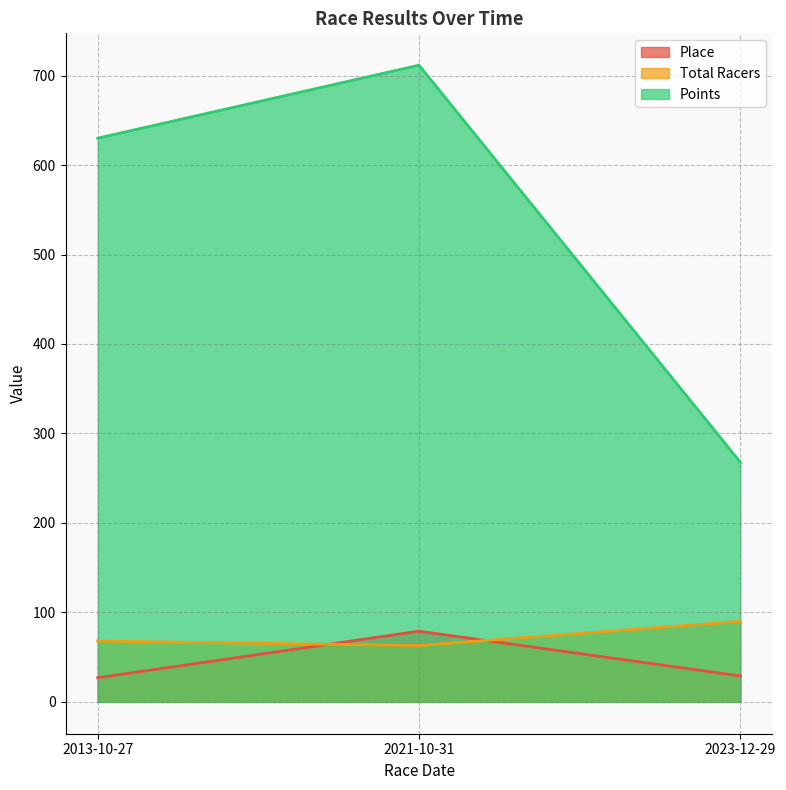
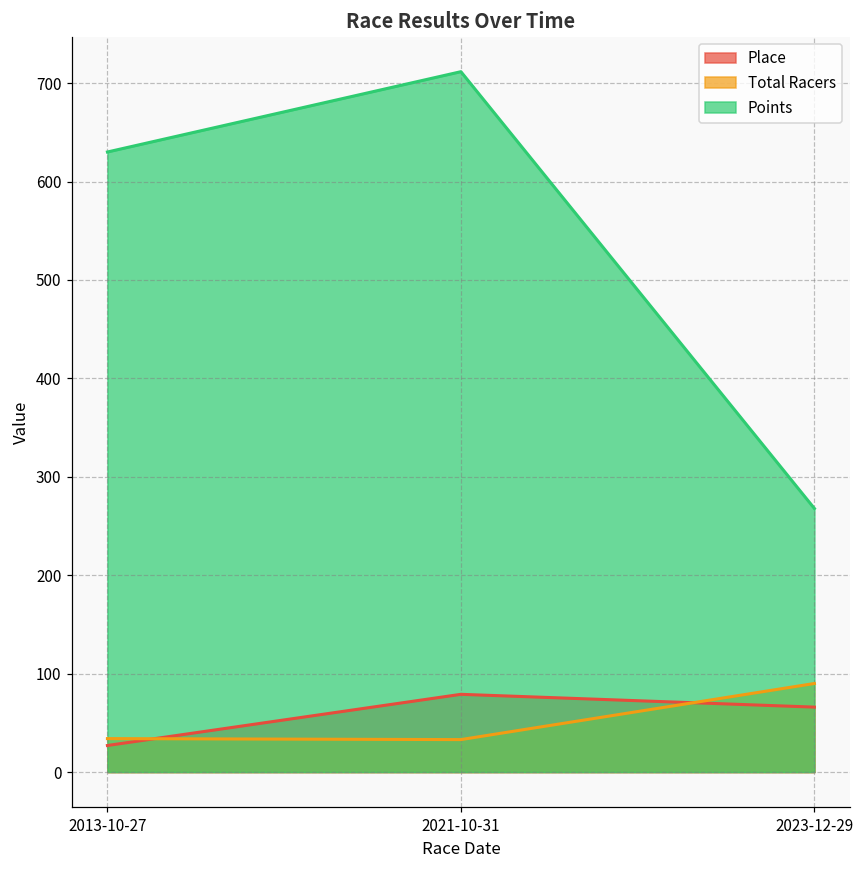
  {
    "Place": {
      "2013-10-27": 30,
      "2021-10-31": 80,
-     "2023-12-29": 30
+     "2023-12-29": 70
    },
    "Total Racers": {
-     "2013-10-27": 70,
-     "2021-10-31": 60,
+     "2013-10-27": 30,
+     "2021-10-31": 30,
      "2023-12-29": 90
    },
    "Points": {
      "2013-10-27": 630,
      "2021-10-31": 710,
      "2023-12-29": 270
    }
  }
